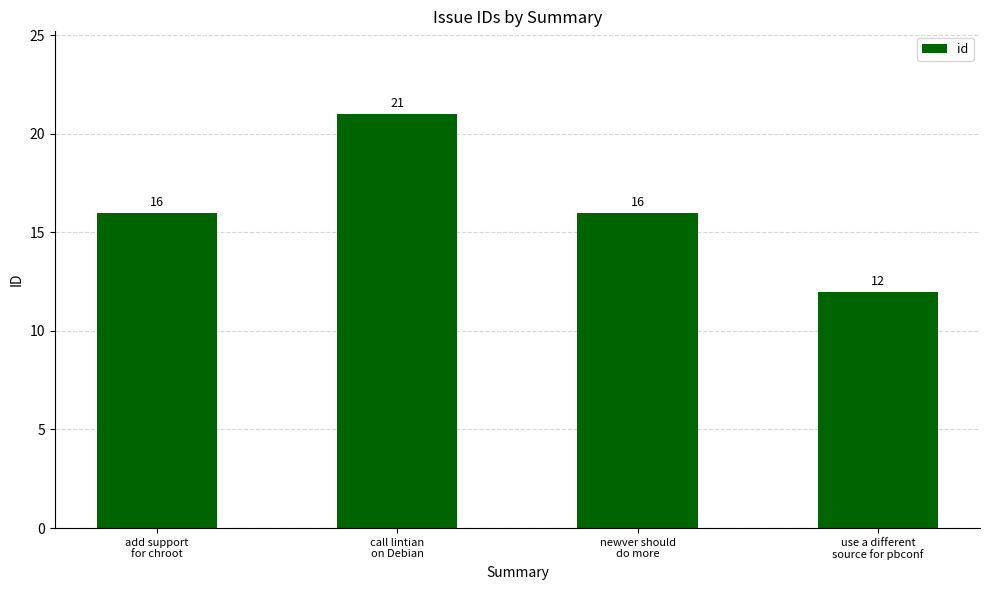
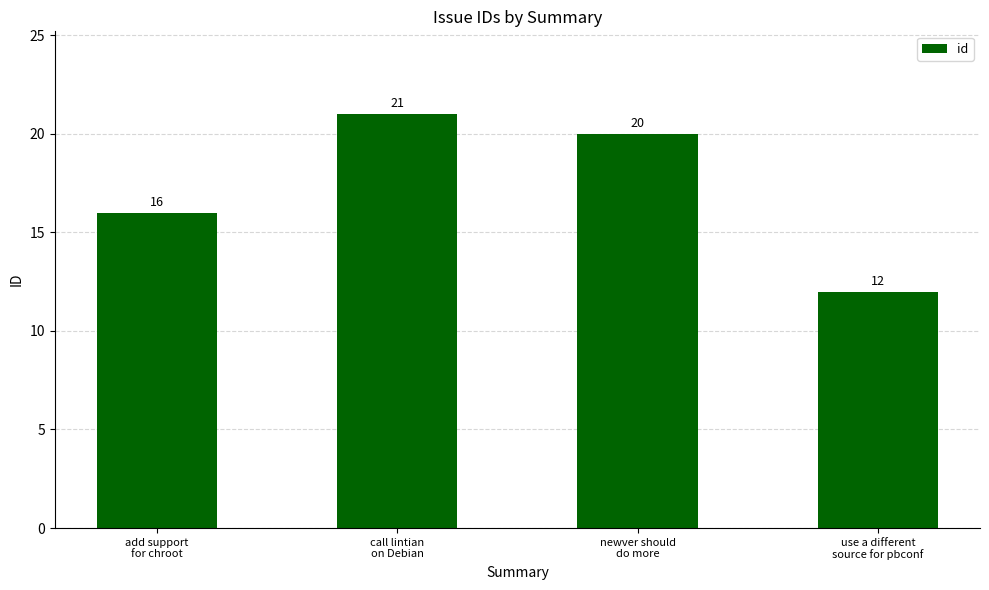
  {
    "add support for chroot": 16,
    "call lintian on Debian": 21,
-   "newver should do more": 16,
+   "newver should do more": 20,
    "use a different source for pbconf": 12
  }
